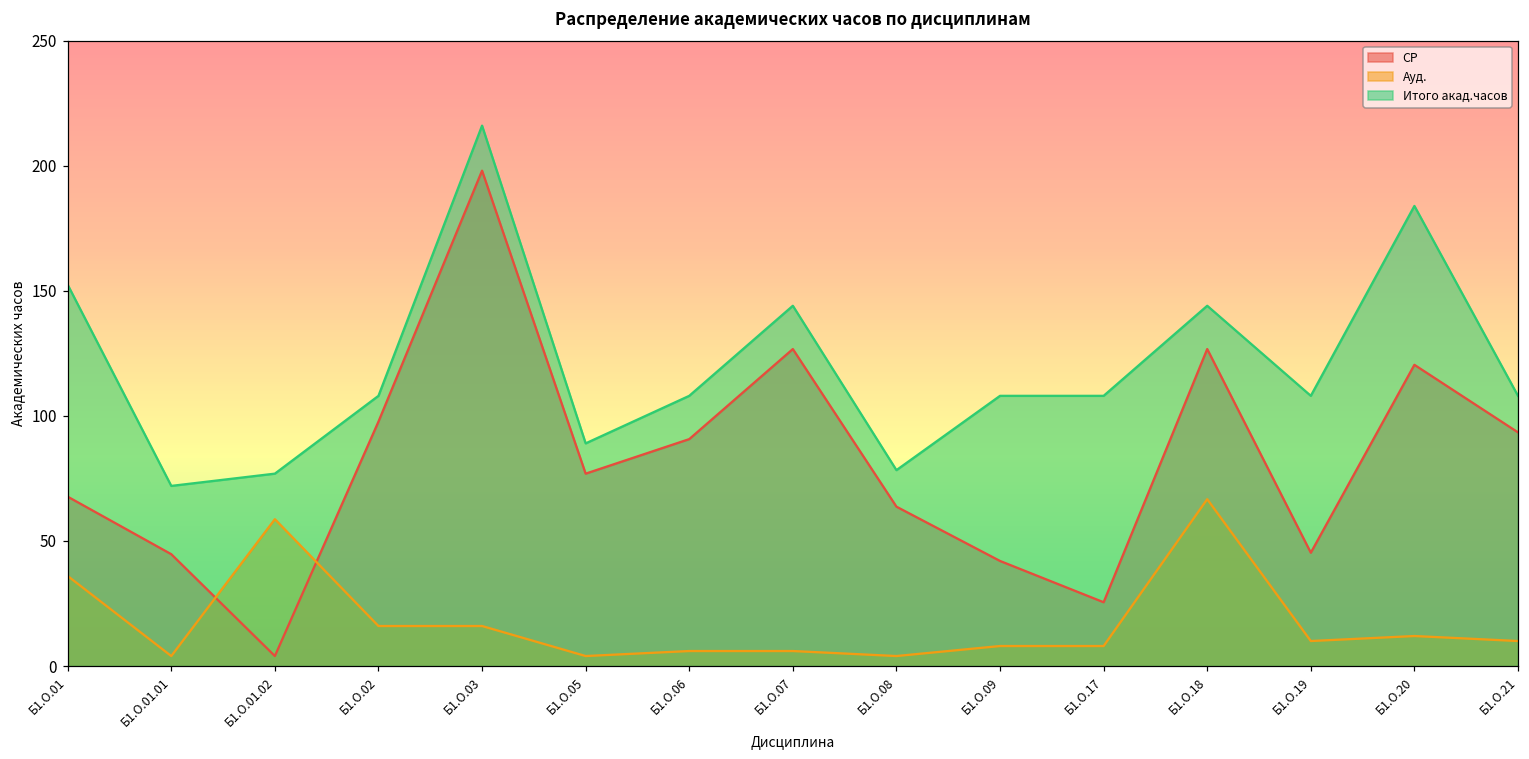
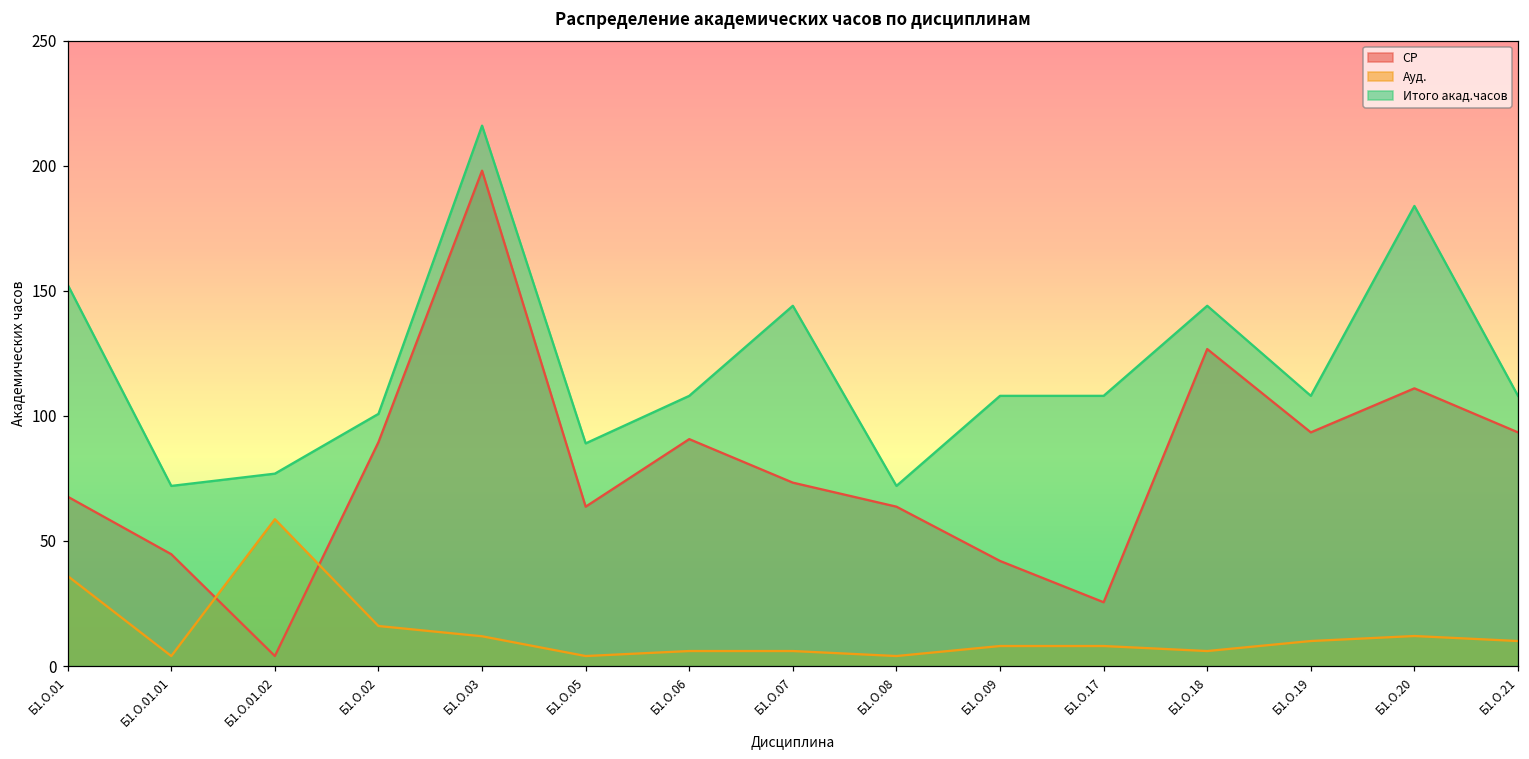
  {
    "СР": {
      "Б1.О.01": 68,
      "Б1.О.01.01": 45,
      "Б1.О.01.02": 4,
-     "Б1.О.02": 98,
+     "Б1.О.02": 90,
      "Б1.О.03": 198,
-     "Б1.О.05": 77,
+     "Б1.О.05": 64,
      "Б1.О.06": 91,
-     "Б1.О.07": 127,
+     "Б1.О.07": 73,
      "Б1.О.08": 64,
      "Б1.О.09": 42,
      "Б1.О.17": 26,
      "Б1.О.18": 127,
-     "Б1.О.19": 45,
-     "Б1.О.20": 120,
+     "Б1.О.19": 93,
+     "Б1.О.20": 111,
      "Б1.О.21": 93
    },
    "Ауд.": {
      "Б1.О.01": 36,
      "Б1.О.01.01": 4,
      "Б1.О.01.02": 59,
      "Б1.О.02": 16,
-     "Б1.О.03": 16,
+     "Б1.О.03": 12,
      "Б1.О.05": 4,
      "Б1.О.06": 6,
      "Б1.О.07": 6,
      "Б1.О.08": 4,
      "Б1.О.09": 8,
      "Б1.О.17": 8,
-     "Б1.О.18": 67,
+     "Б1.О.18": 6,
      "Б1.О.19": 10,
      "Б1.О.20": 12,
      "Б1.О.21": 10
    },
    "Итого акад.часов": {
      "Б1.О.01": 152,
      "Б1.О.01.01": 72,
      "Б1.О.01.02": 77,
-     "Б1.О.02": 108,
+     "Б1.О.02": 101,
      "Б1.О.03": 216,
      "Б1.О.05": 89,
      "Б1.О.06": 108,
      "Б1.О.07": 144,
-     "Б1.О.08": 78,
+     "Б1.О.08": 72,
      "Б1.О.09": 108,
      "Б1.О.17": 108,
      "Б1.О.18": 144,
      "Б1.О.19": 108,
      "Б1.О.20": 184,
      "Б1.О.21": 108
    }
  }
